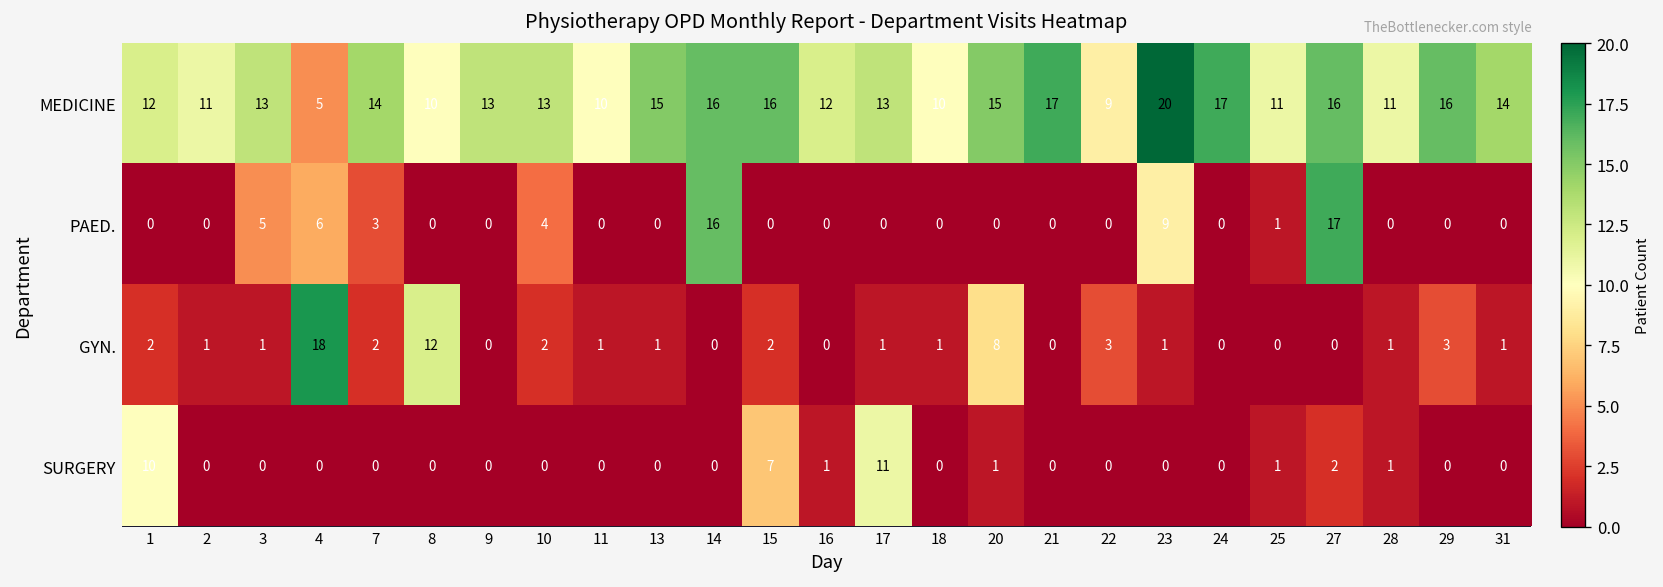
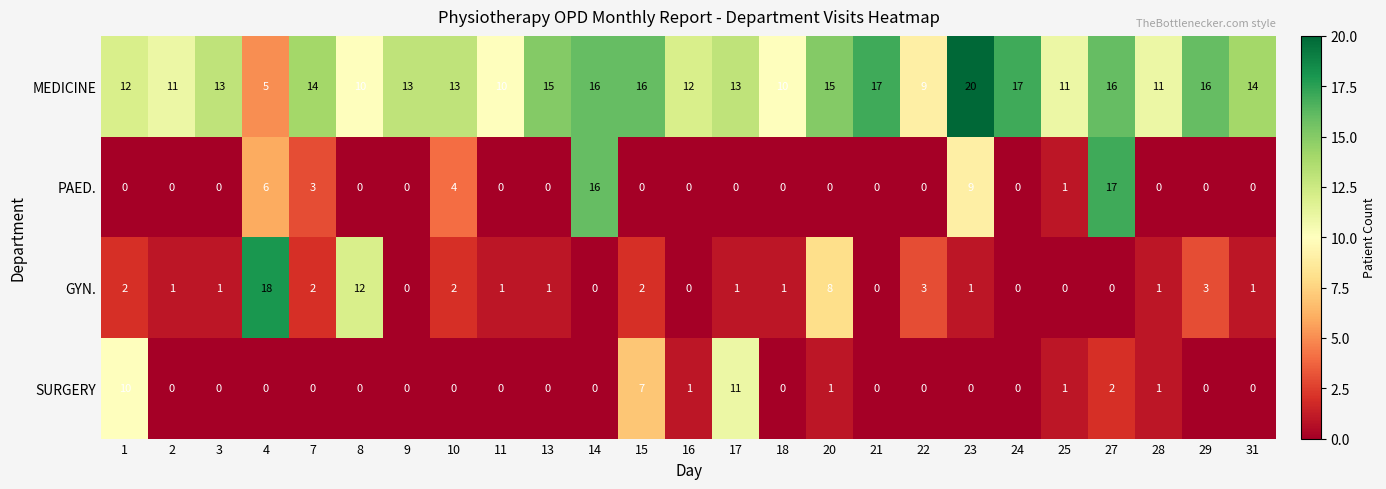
  {
    "MEDICINE": {
      "1": 12,
      "2": 11,
      "3": 13,
      "4": 5,
      "7": 14,
      "8": 10,
      "9": 13,
      "10": 13,
      "11": 10,
      "13": 15,
      "14": 16,
      "15": 16,
      "16": 12,
      "17": 13,
      "18": 10,
      "20": 15,
      "21": 17,
      "22": 9,
      "23": 20,
      "24": 17,
      "25": 11,
      "27": 16,
      "28": 11,
      "29": 16,
      "31": 14
    },
    "PAED.": {
      "1": 0,
      "2": 0,
-     "3": 5,
+     "3": 0,
      "4": 6,
      "7": 3,
      "8": 0,
      "9": 0,
      "10": 4,
      "11": 0,
      "13": 0,
      "14": 16,
      "15": 0,
      "16": 0,
      "17": 0,
      "18": 0,
      "20": 0,
      "21": 0,
      "22": 0,
      "23": 9,
      "24": 0,
      "25": 1,
      "27": 17,
      "28": 0,
      "29": 0,
      "31": 0
    },
    "GYN.": {
      "1": 2,
      "2": 1,
      "3": 1,
      "4": 18,
      "7": 2,
      "8": 12,
      "9": 0,
      "10": 2,
      "11": 1,
      "13": 1,
      "14": 0,
      "15": 2,
      "16": 0,
      "17": 1,
      "18": 1,
      "20": 8,
      "21": 0,
      "22": 3,
      "23": 1,
      "24": 0,
      "25": 0,
      "27": 0,
      "28": 1,
      "29": 3,
      "31": 1
    },
    "SURGERY": {
      "1": 10,
      "2": 0,
      "3": 0,
      "4": 0,
      "7": 0,
      "8": 0,
      "9": 0,
      "10": 0,
      "11": 0,
      "13": 0,
      "14": 0,
      "15": 7,
      "16": 1,
      "17": 11,
      "18": 0,
      "20": 1,
      "21": 0,
      "22": 0,
      "23": 0,
      "24": 0,
      "25": 1,
      "27": 2,
      "28": 1,
      "29": 0,
      "31": 0
    }
  }
